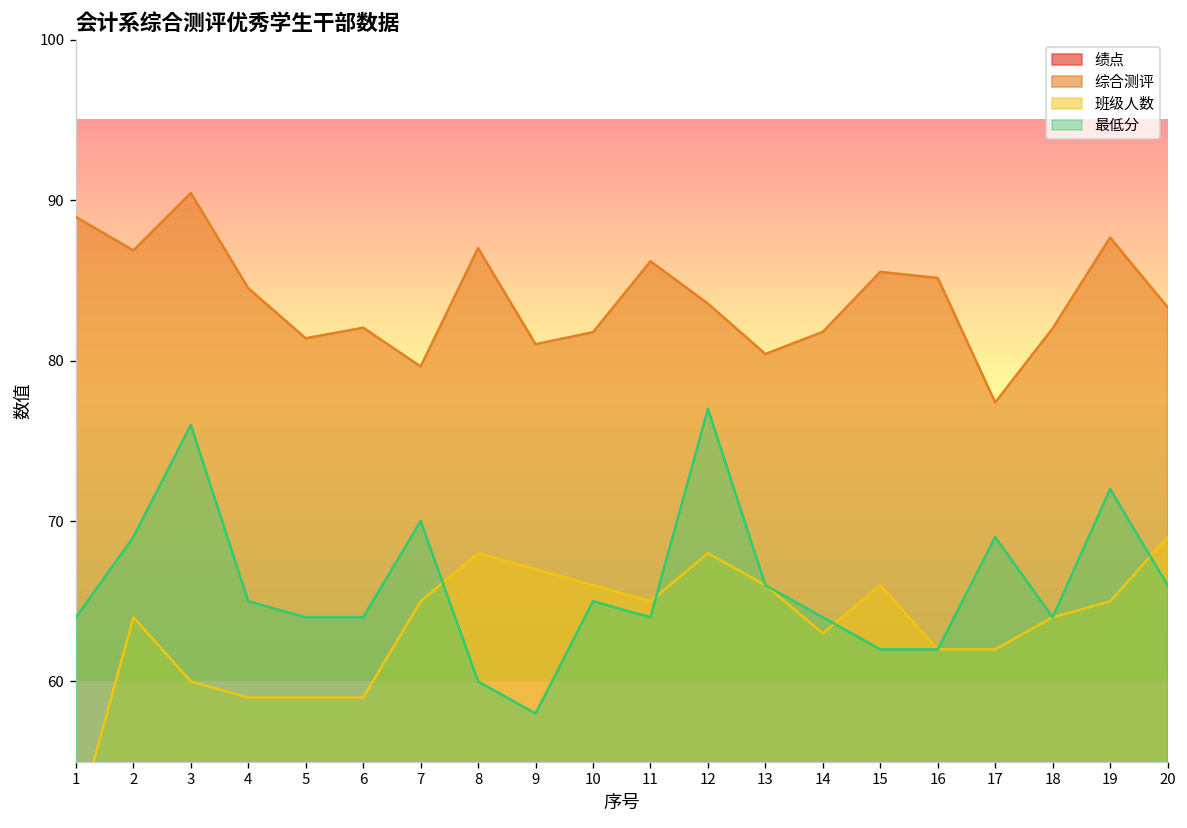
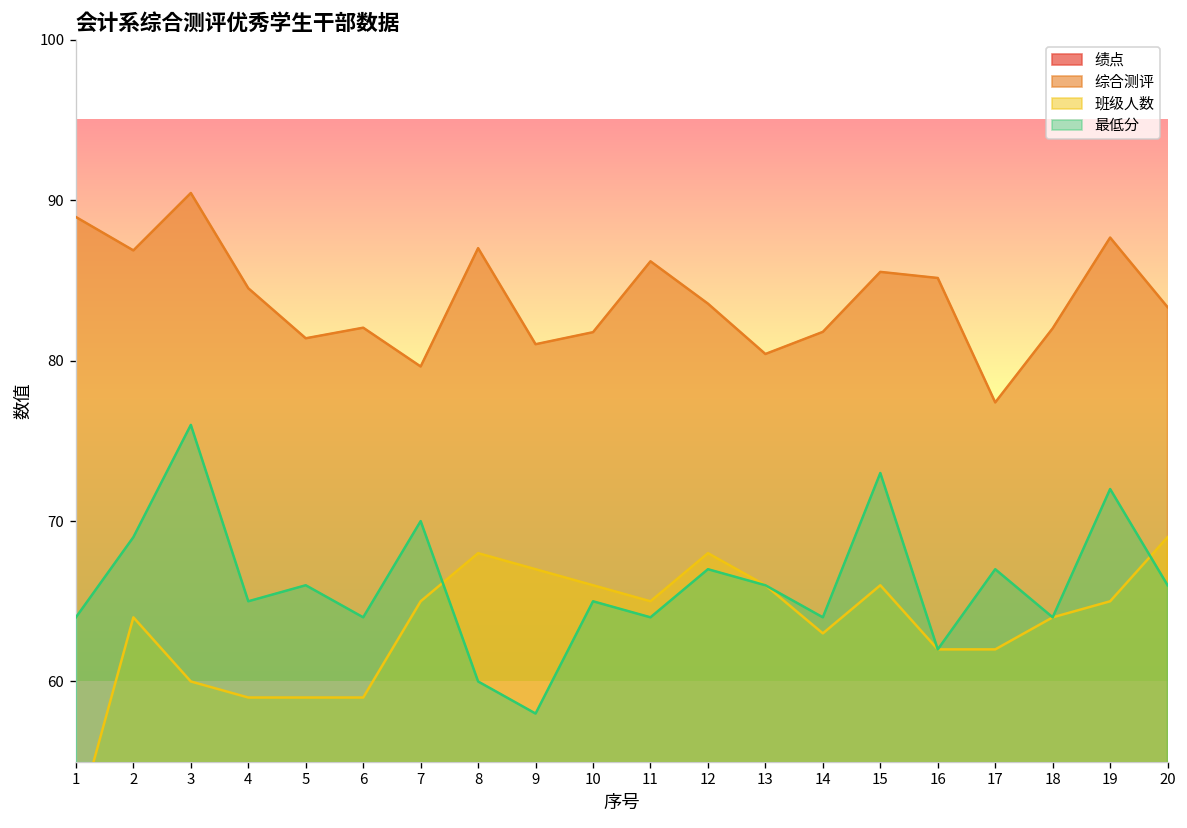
  {
    "最低分": {
      "1": 64,
      "2": 69,
      "3": 76,
      "4": 65,
-     "5": 64,
+     "5": 66,
      "6": 64,
      "7": 70,
      "8": 60,
      "9": 58,
      "10": 65,
      "11": 64,
-     "12": 77,
+     "12": 67,
      "14": 64,
-     "15": 62,
-     "17": 69,
+     "15": 73,
+     "17": 67,
      "19": 72,
      "20": 66
    }
  }
